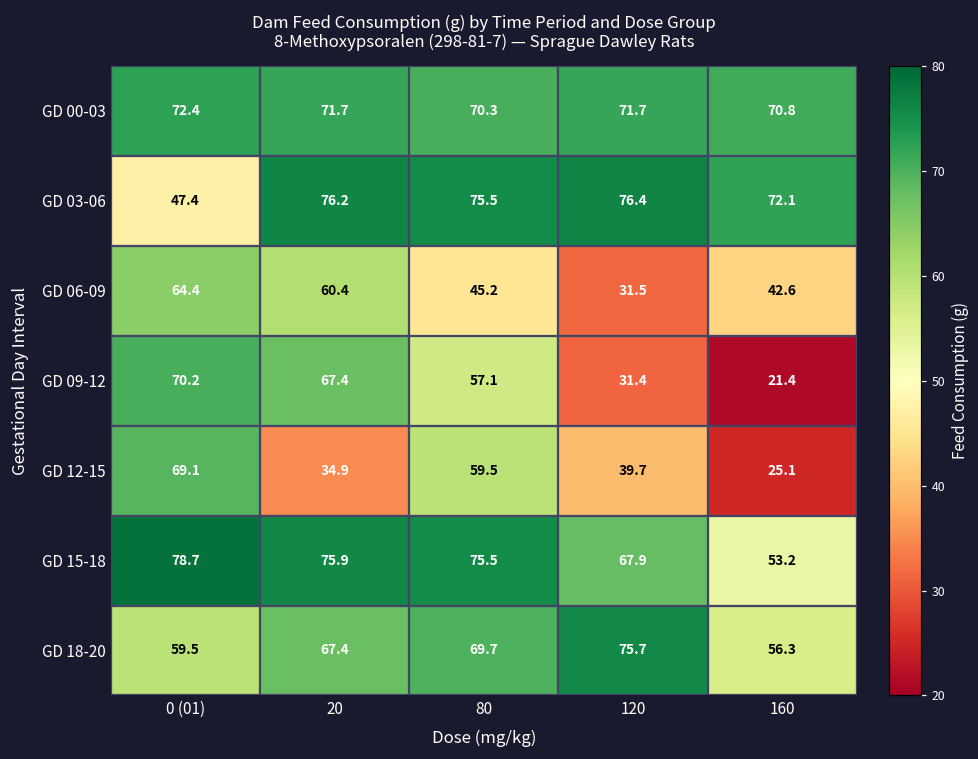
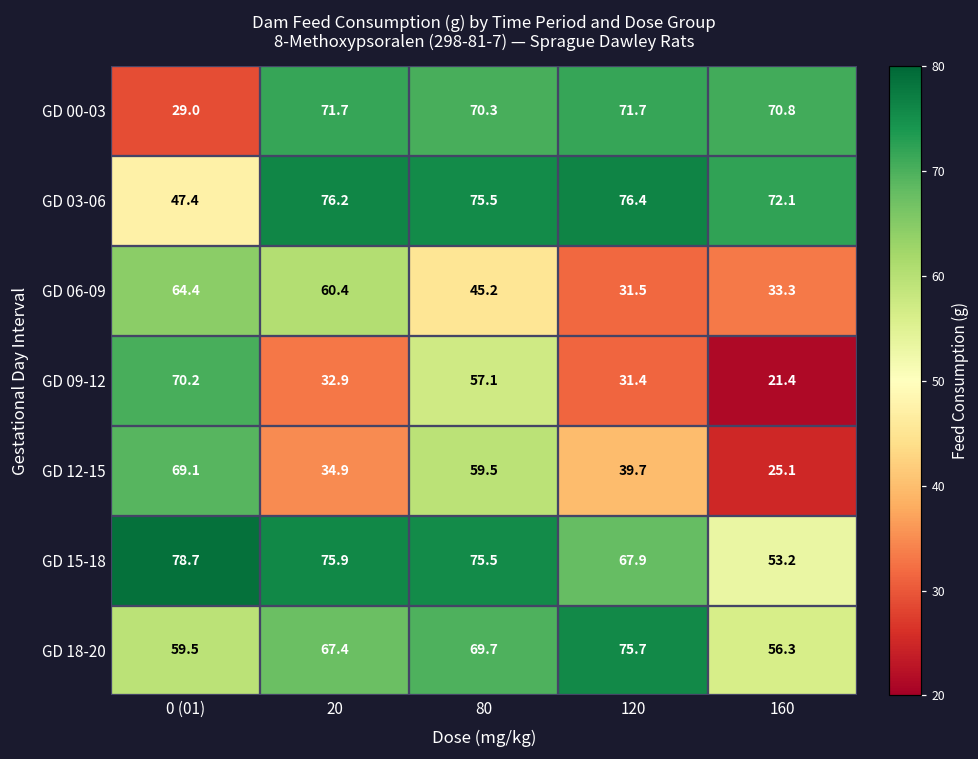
  {
    "GD 00-03": {
-     "0 (01)": 72.4,
+     "0 (01)": 29.0,
      "20": 71.7,
      "80": 70.3,
      "120": 71.7,
      "160": 70.8
    },
    "GD 03-06": {
      "0 (01)": 47.4,
      "20": 76.2,
      "80": 75.5,
      "120": 76.4,
      "160": 72.1
    },
    "GD 06-09": {
      "0 (01)": 64.4,
      "20": 60.4,
      "80": 45.2,
      "120": 31.5,
-     "160": 42.6
+     "160": 33.3
    },
    "GD 09-12": {
      "0 (01)": 70.2,
-     "20": 67.4,
+     "20": 32.9,
      "80": 57.1,
      "120": 31.4,
      "160": 21.4
    },
    "GD 12-15": {
      "0 (01)": 69.1,
      "20": 34.9,
      "80": 59.5,
      "120": 39.7,
      "160": 25.1
    },
    "GD 15-18": {
      "0 (01)": 78.7,
      "20": 75.9,
      "80": 75.5,
      "120": 67.9,
      "160": 53.2
    },
    "GD 18-20": {
      "0 (01)": 59.5,
      "20": 67.4,
      "80": 69.7,
      "120": 75.7,
      "160": 56.3
    }
  }
